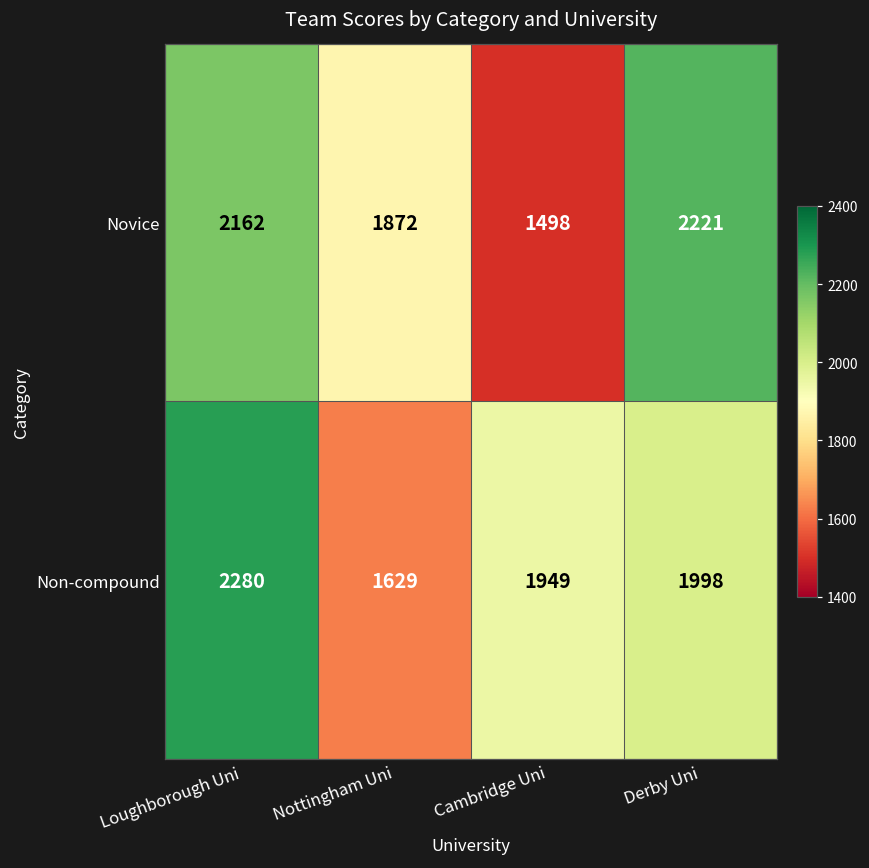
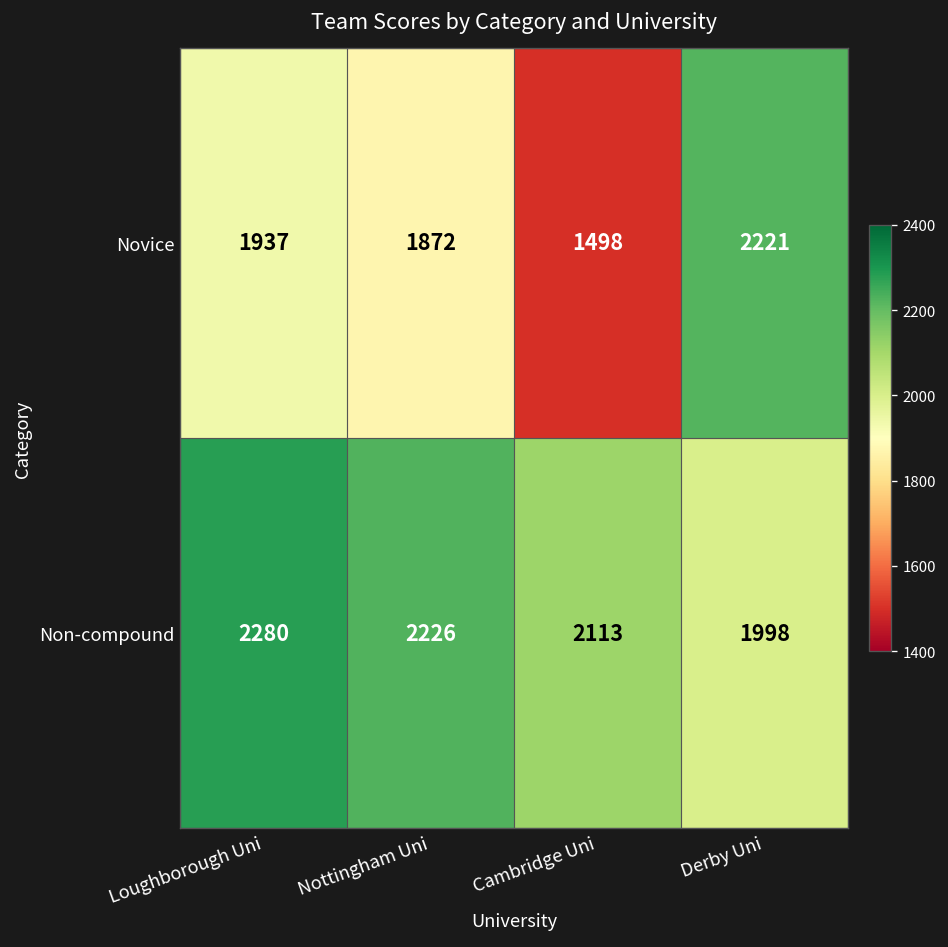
  {
    "Novice": {
-     "Loughborough Uni": 2162,
+     "Loughborough Uni": 1937,
      "Nottingham Uni": 1872,
      "Cambridge Uni": 1498,
      "Derby Uni": 2221
    },
    "Non-compound": {
      "Loughborough Uni": 2280,
-     "Nottingham Uni": 1629,
-     "Cambridge Uni": 1949,
+     "Nottingham Uni": 2226,
+     "Cambridge Uni": 2113,
      "Derby Uni": 1998
    }
  }
